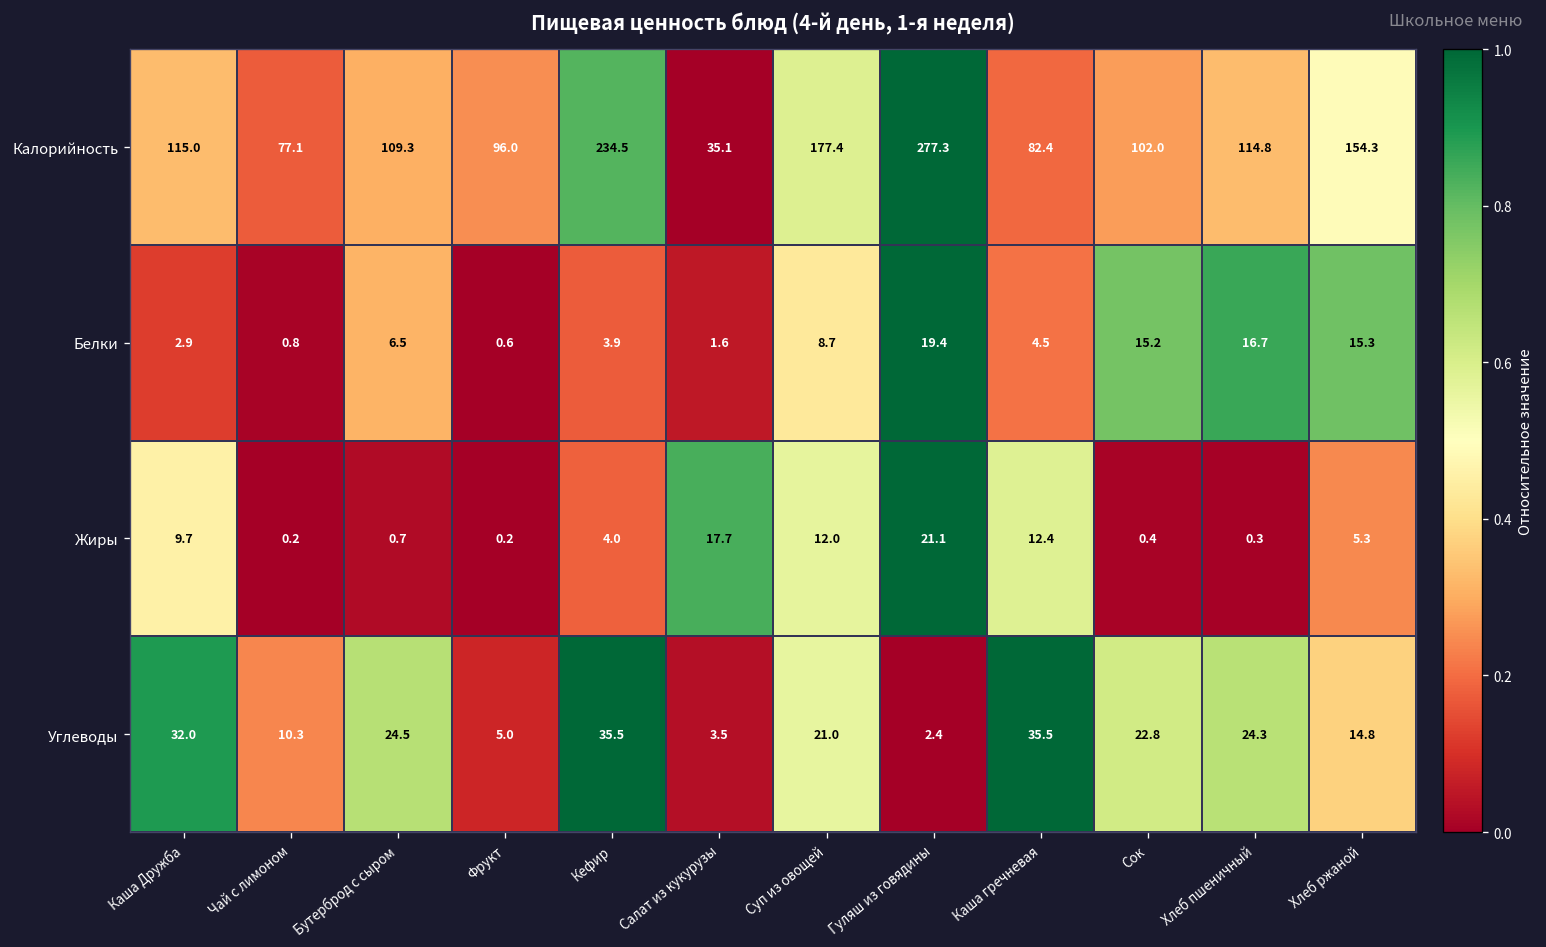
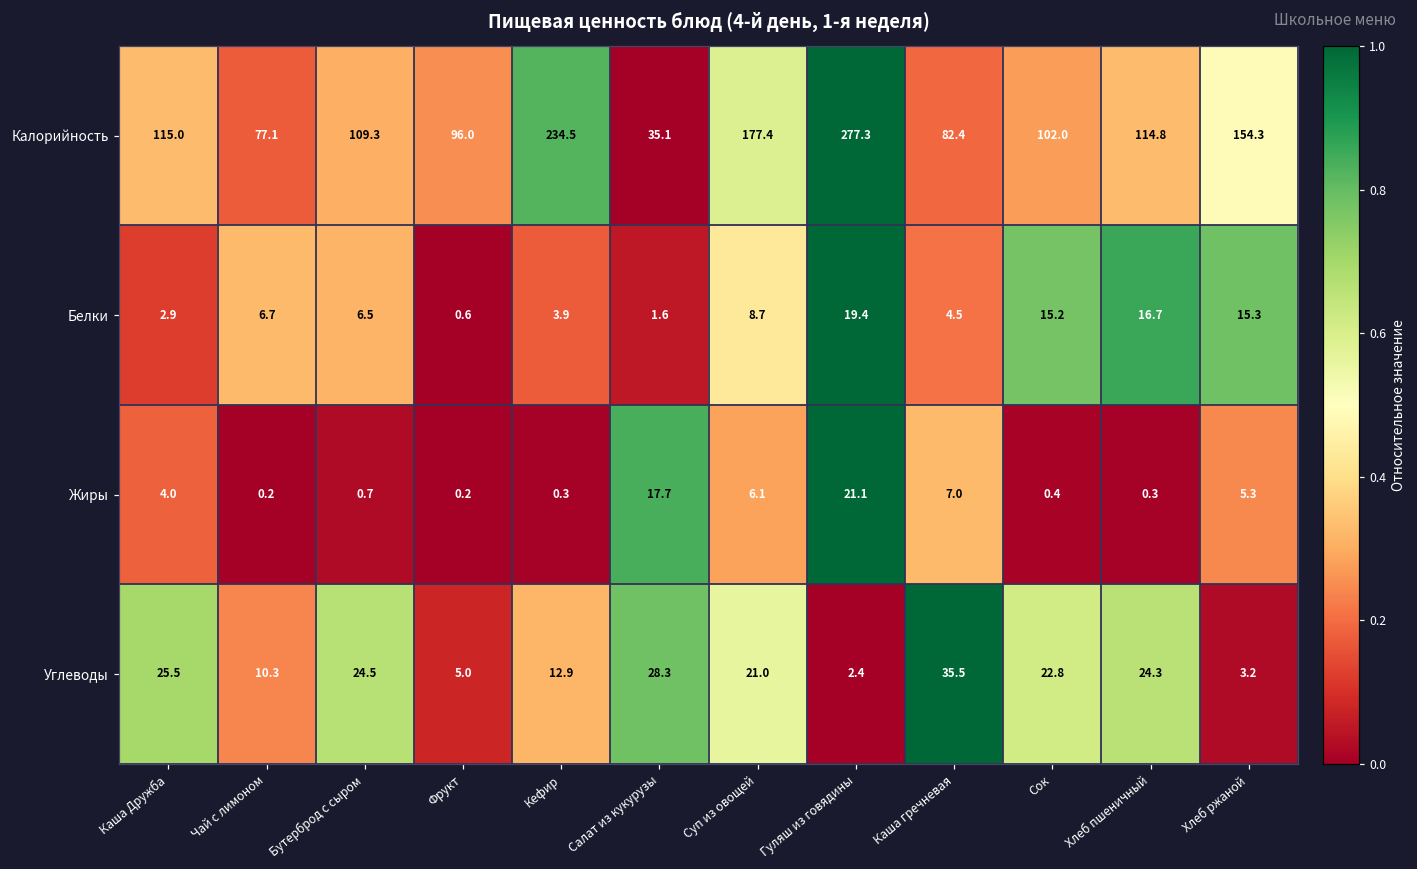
  {
    "Калорийность": {
      "Каша Дружба": 115.0,
      "Чай с лимоном": 77.1,
      "Бутерброд с сыром": 109.3,
      "Фрукт": 96.0,
      "Кефир": 234.5,
      "Салат из кукурузы": 35.1,
      "Суп из овощей": 177.4,
      "Гуляш из говядины": 277.3,
      "Каша гречневая": 82.4,
      "Сок": 102.0,
      "Хлеб пшеничный": 114.8,
      "Хлеб ржаной": 154.3
    },
    "Белки": {
      "Каша Дружба": 2.9,
-     "Чай с лимоном": 0.8,
+     "Чай с лимоном": 6.7,
      "Бутерброд с сыром": 6.5,
      "Фрукт": 0.6,
      "Кефир": 3.9,
      "Салат из кукурузы": 1.6,
      "Суп из овощей": 8.7,
      "Гуляш из говядины": 19.4,
      "Каша гречневая": 4.5,
      "Сок": 15.2,
      "Хлеб пшеничный": 16.7,
      "Хлеб ржаной": 15.3
    },
    "Жиры": {
-     "Каша Дружба": 9.7,
+     "Каша Дружба": 4.0,
      "Чай с лимоном": 0.2,
      "Бутерброд с сыром": 0.7,
      "Фрукт": 0.2,
-     "Кефир": 4.0,
+     "Кефир": 0.3,
      "Салат из кукурузы": 17.7,
-     "Суп из овощей": 12.0,
+     "Суп из овощей": 6.1,
      "Гуляш из говядины": 21.1,
-     "Каша гречневая": 12.4,
+     "Каша гречневая": 7.0,
      "Сок": 0.4,
      "Хлеб пшеничный": 0.3,
      "Хлеб ржаной": 5.3
    },
    "Углеводы": {
-     "Каша Дружба": 32.0,
+     "Каша Дружба": 25.5,
      "Чай с лимоном": 10.3,
      "Бутерброд с сыром": 24.5,
      "Фрукт": 5.0,
-     "Кефир": 35.5,
-     "Салат из кукурузы": 3.5,
+     "Кефир": 12.9,
+     "Салат из кукурузы": 28.3,
      "Суп из овощей": 21.0,
      "Гуляш из говядины": 2.4,
      "Каша гречневая": 35.5,
      "Сок": 22.8,
      "Хлеб пшеничный": 24.3,
-     "Хлеб ржаной": 14.8
+     "Хлеб ржаной": 3.2
    }
  }
